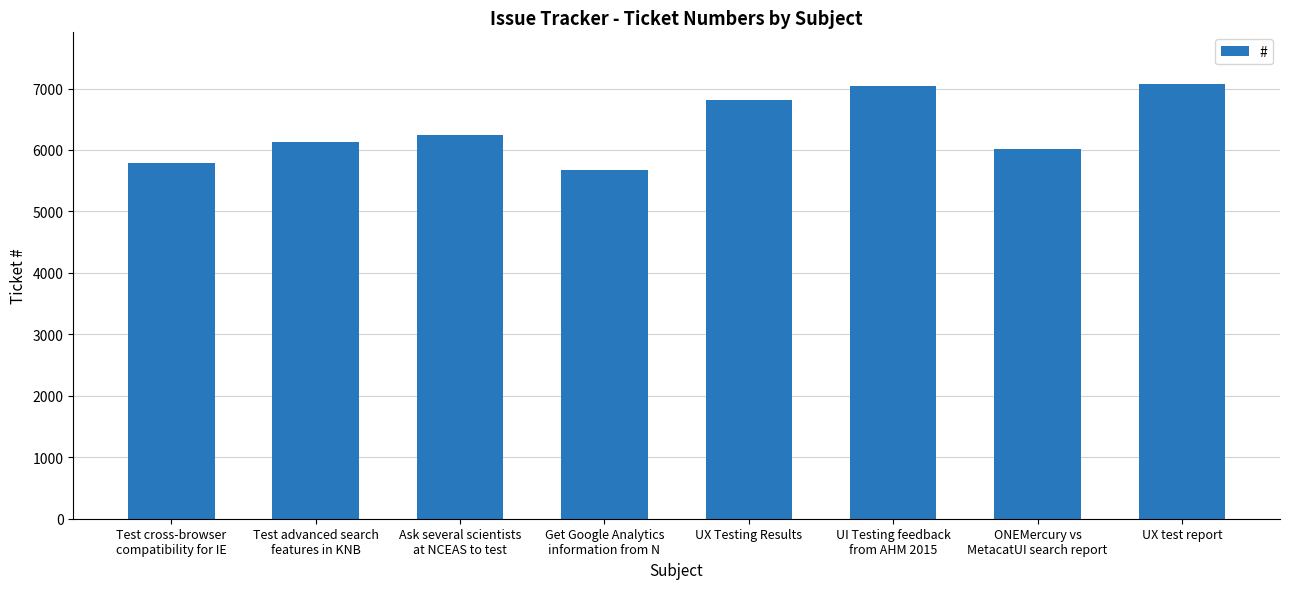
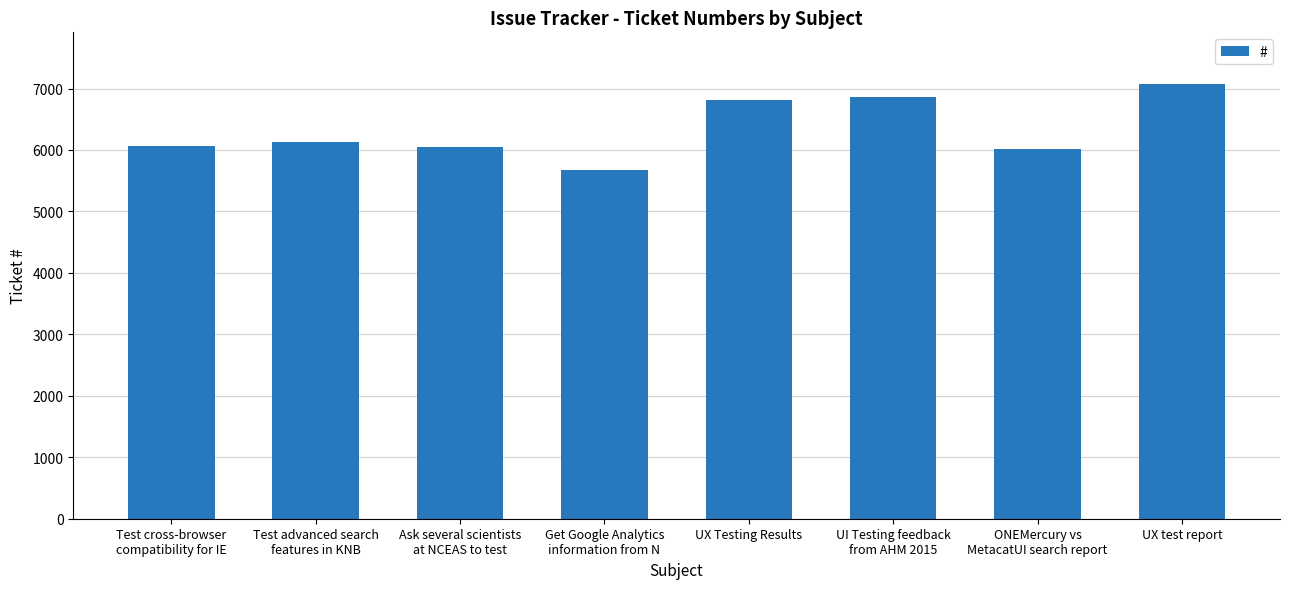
  {
-   "Test cross-browser compatibility for IE": 5800,
+   "Test cross-browser compatibility for IE": 6100,
    "Test advanced search features in KNB": 6100,
-   "Ask several scientists at NCEAS to test": 6200,
+   "Ask several scientists at NCEAS to test": 6100,
    "Get Google Analytics information from N": 5700,
    "UX Testing Results": 6800,
-   "UI Testing feedback from AHM 2015": 7000,
+   "UI Testing feedback from AHM 2015": 6900,
    "ONEMercury vs MetacatUI search report": 6000,
    "UX test report": 7100
  }
